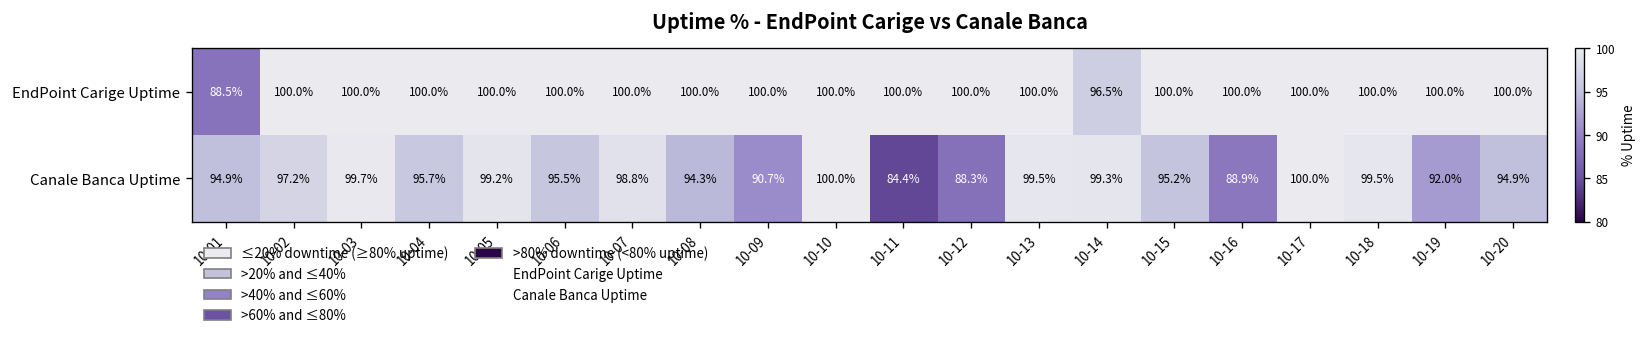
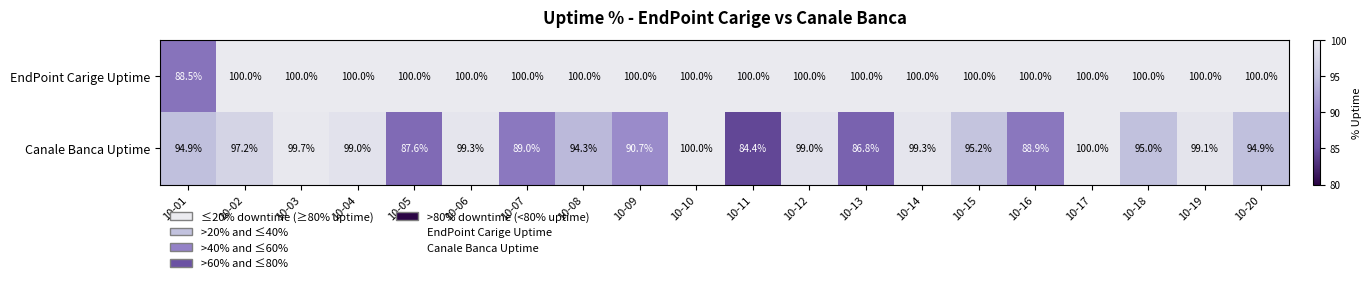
  {
    "EndPoint Carige Uptime": {
      "10-01": "88.5%",
      "10-02": "100.0%",
      "10-03": "100.0%",
      "10-04": "100.0%",
      "10-05": "100.0%",
      "10-06": "100.0%",
      "10-07": "100.0%",
      "10-08": "100.0%",
      "10-09": "100.0%",
      "10-10": "100.0%",
      "10-11": "100.0%",
      "10-12": "100.0%",
      "10-13": "100.0%",
-     "10-14": "96.5%",
+     "10-14": "100.0%",
      "10-15": "100.0%",
      "10-16": "100.0%",
      "10-17": "100.0%",
      "10-18": "100.0%",
      "10-19": "100.0%",
      "10-20": "100.0%"
    },
    "Canale Banca Uptime": {
      "10-01": "94.9%",
      "10-02": "97.2%",
      "10-03": "99.7%",
-     "10-04": "95.7%",
-     "10-05": "99.2%",
-     "10-06": "95.5%",
-     "10-07": "98.8%",
+     "10-04": "99.0%",
+     "10-05": "87.6%",
+     "10-06": "99.3%",
+     "10-07": "89.0%",
      "10-08": "94.3%",
      "10-09": "90.7%",
      "10-10": "100.0%",
      "10-11": "84.4%",
-     "10-12": "88.3%",
-     "10-13": "99.5%",
+     "10-12": "99.0%",
+     "10-13": "86.8%",
      "10-14": "99.3%",
      "10-15": "95.2%",
      "10-16": "88.9%",
      "10-17": "100.0%",
-     "10-18": "99.5%",
-     "10-19": "92.0%",
+     "10-18": "95.0%",
+     "10-19": "99.1%",
      "10-20": "94.9%"
    }
  }
